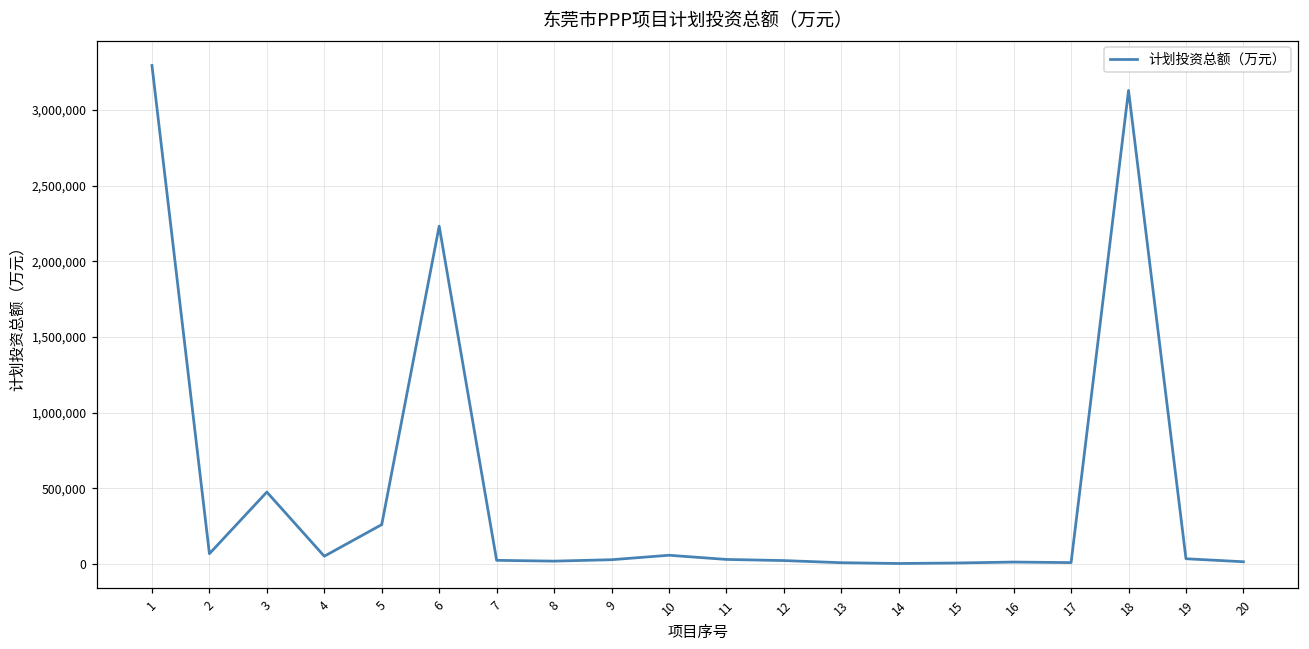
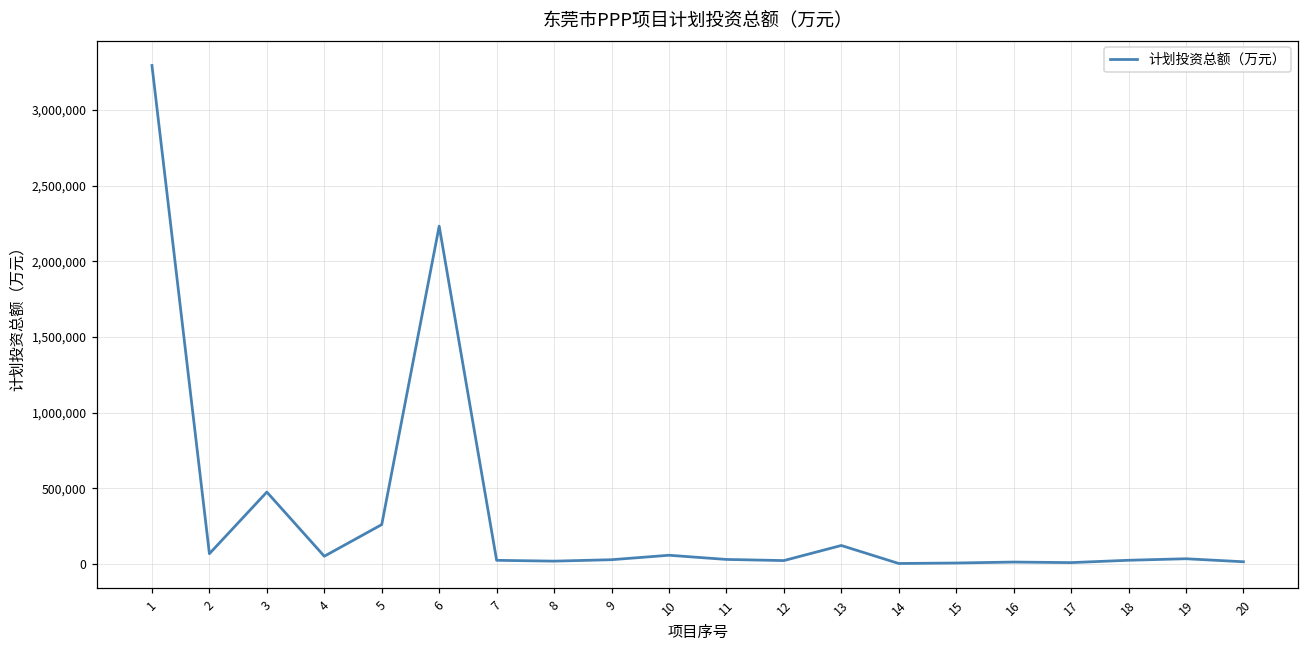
  {
    "1": "3,290,000",
    "2": "70,000",
    "3": "480,000",
    "4": "50,000",
    "5": "260,000",
    "6": "2,230,000",
    "7": "20,000",
    "8": "20,000",
    "9": "30,000",
    "10": "60,000",
    "11": "30,000",
    "12": "20,000",
-   "13": "10,000",
+   "13": "120,000",
    "14": "0",
    "15": "10,000",
    "16": "10,000",
    "17": "10,000",
-   "18": "3,130,000",
+   "18": "20,000",
    "19": "30,000",
    "20": "10,000"
  }
